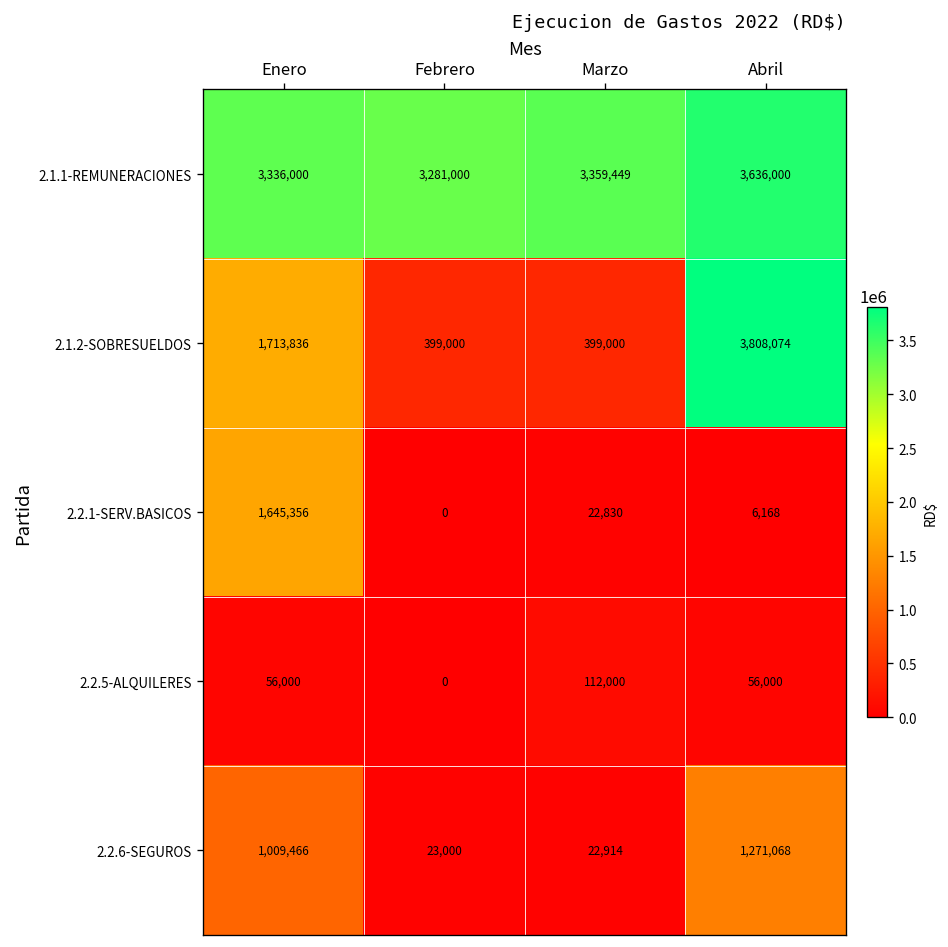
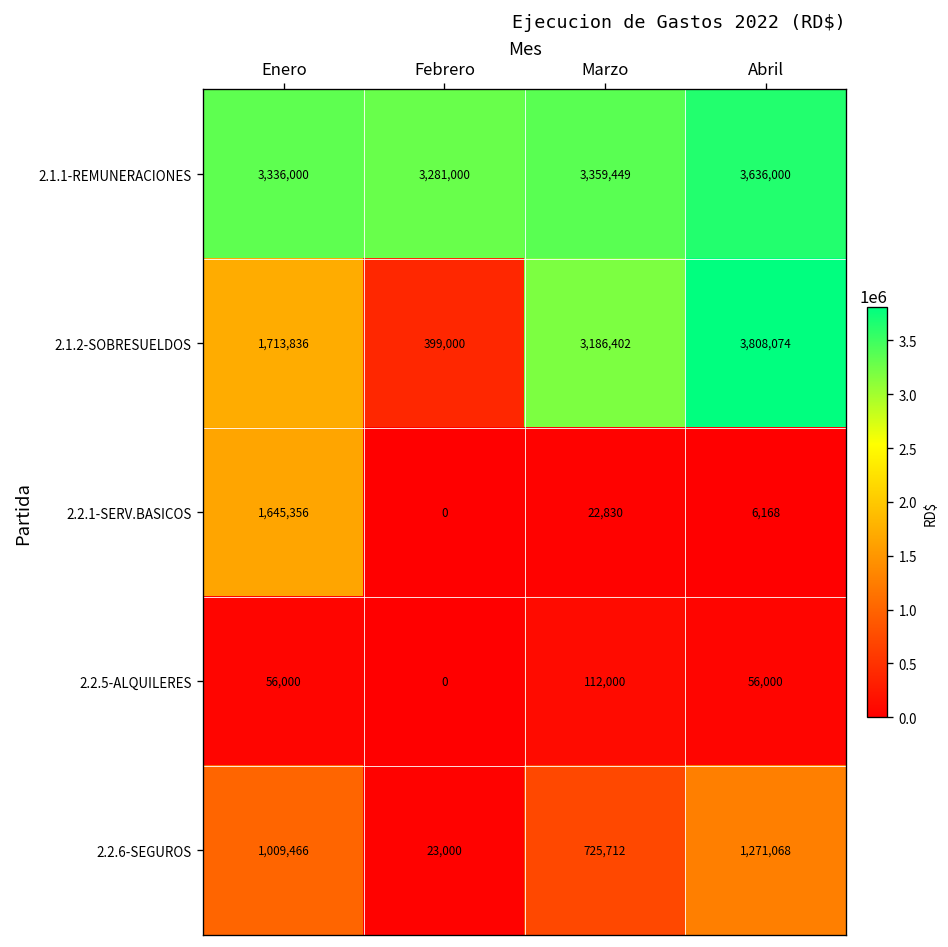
  {
    "2.1.1-REMUNERACIONES": {
      "Enero": "3,336,000",
      "Febrero": "3,281,000",
      "Marzo": "3,359,449",
      "Abril": "3,636,000"
    },
    "2.1.2-SOBRESUELDOS": {
      "Enero": "1,713,836",
      "Febrero": "399,000",
-     "Marzo": "399,000",
+     "Marzo": "3,186,402",
      "Abril": "3,808,074"
    },
    "2.2.1-SERV.BASICOS": {
      "Enero": "1,645,356",
      "Febrero": "0",
      "Marzo": "22,830",
      "Abril": "6,168"
    },
    "2.2.5-ALQUILERES": {
      "Enero": "56,000",
      "Febrero": "0",
      "Marzo": "112,000",
      "Abril": "56,000"
    },
    "2.2.6-SEGUROS": {
      "Enero": "1,009,466",
      "Febrero": "23,000",
-     "Marzo": "22,914",
+     "Marzo": "725,712",
      "Abril": "1,271,068"
    }
  }
